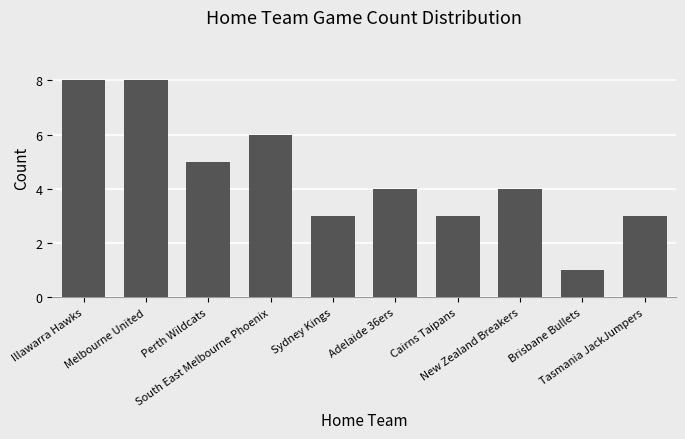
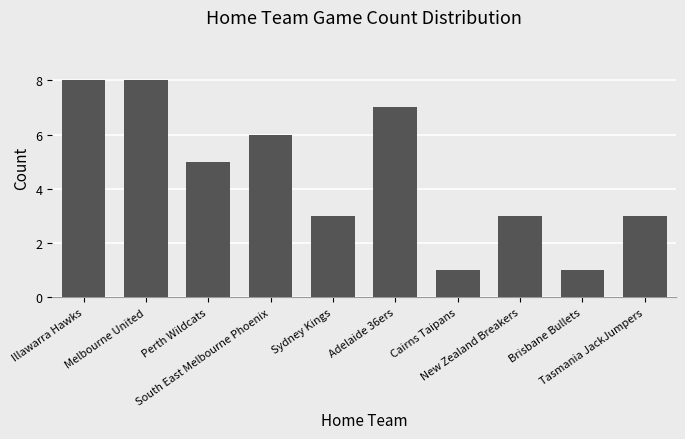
  {
    "Illawarra Hawks": 8,
    "Melbourne United": 8,
    "Perth Wildcats": 5,
    "South East Melbourne Phoenix": 6,
    "Sydney Kings": 3,
-   "Adelaide 36ers": 4,
-   "Cairns Taipans": 3,
-   "New Zealand Breakers": 4,
+   "Adelaide 36ers": 7,
+   "Cairns Taipans": 1,
+   "New Zealand Breakers": 3,
    "Brisbane Bullets": 1,
    "Tasmania JackJumpers": 3
  }
